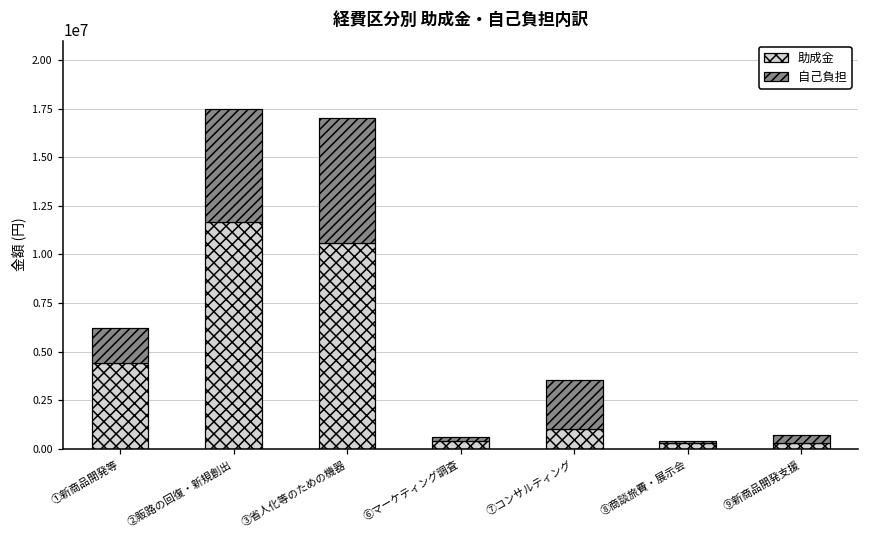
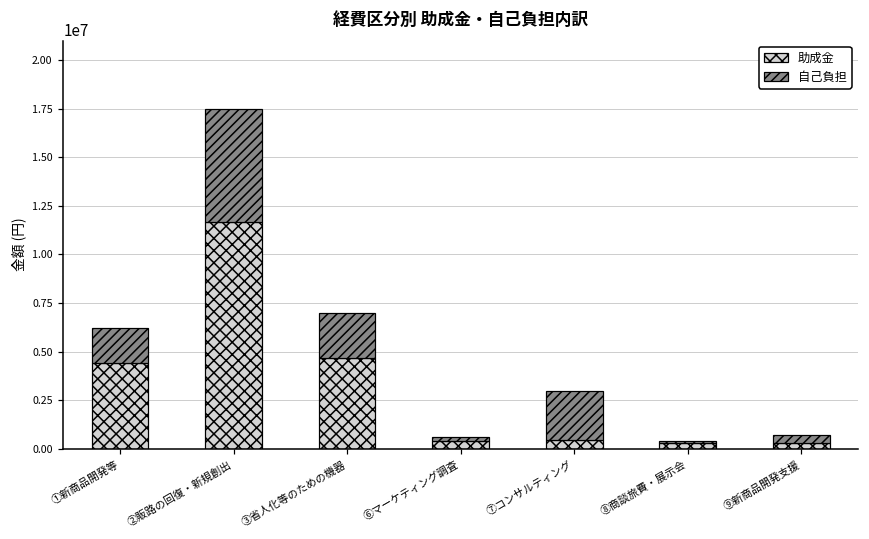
  {
    "助成金": {
      "①新商品開発等": 4400000,
      "②販路の回復・新規創出": 11700000,
-     "③省人化等のための機器": 10600000,
+     "③省人化等のための機器": 4700000,
      "⑥マーケティング調査": 400000,
-     "⑦コンサルティング": 1000000,
+     "⑦コンサルティング": 500000,
      "⑧商談旅費・展示会": 300000,
      "⑨新商品開発支援": 300000
    },
    "自己負担": {
      "①新商品開発等": 1800000,
      "②販路の回復・新規創出": 5800000,
-     "③省人化等のための機器": 6400000,
+     "③省人化等のための機器": 2300000,
      "⑥マーケティング調査": 200000,
      "⑦コンサルティング": 2500000,
      "⑨新商品開発支援": 400000
    }
  }
